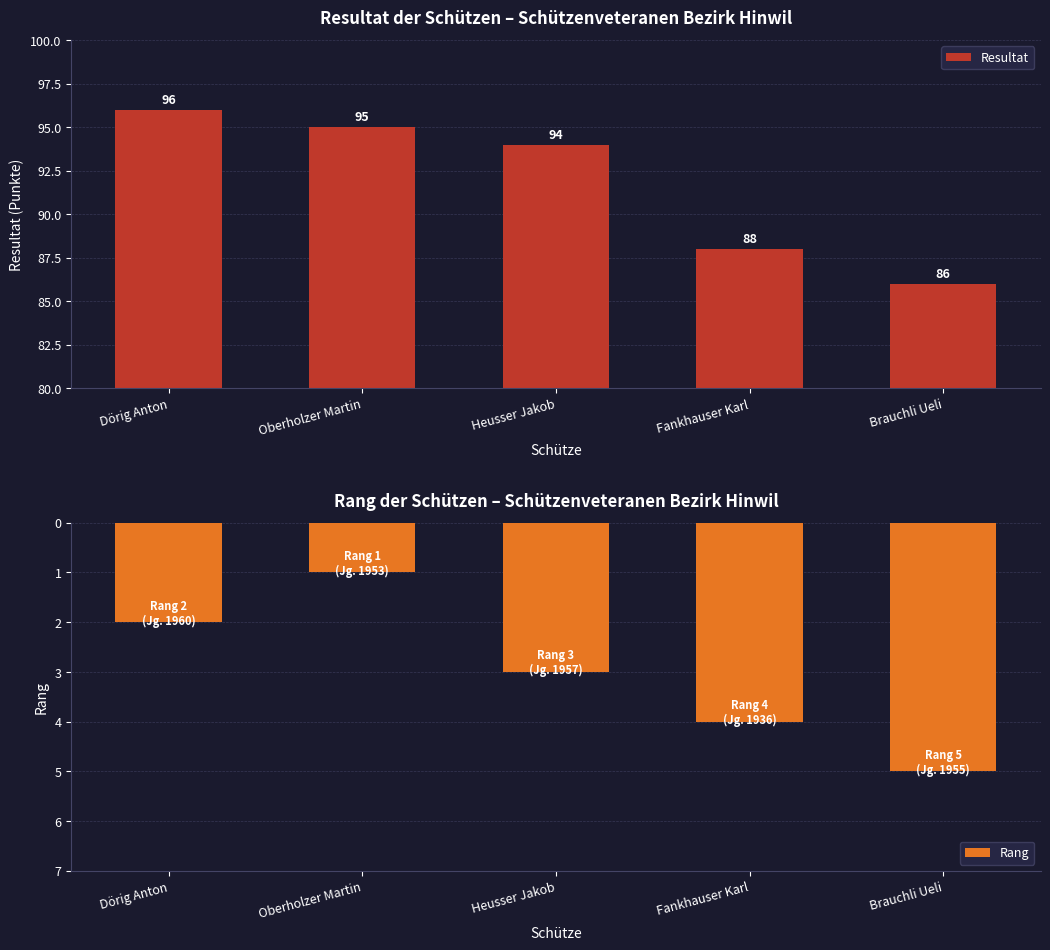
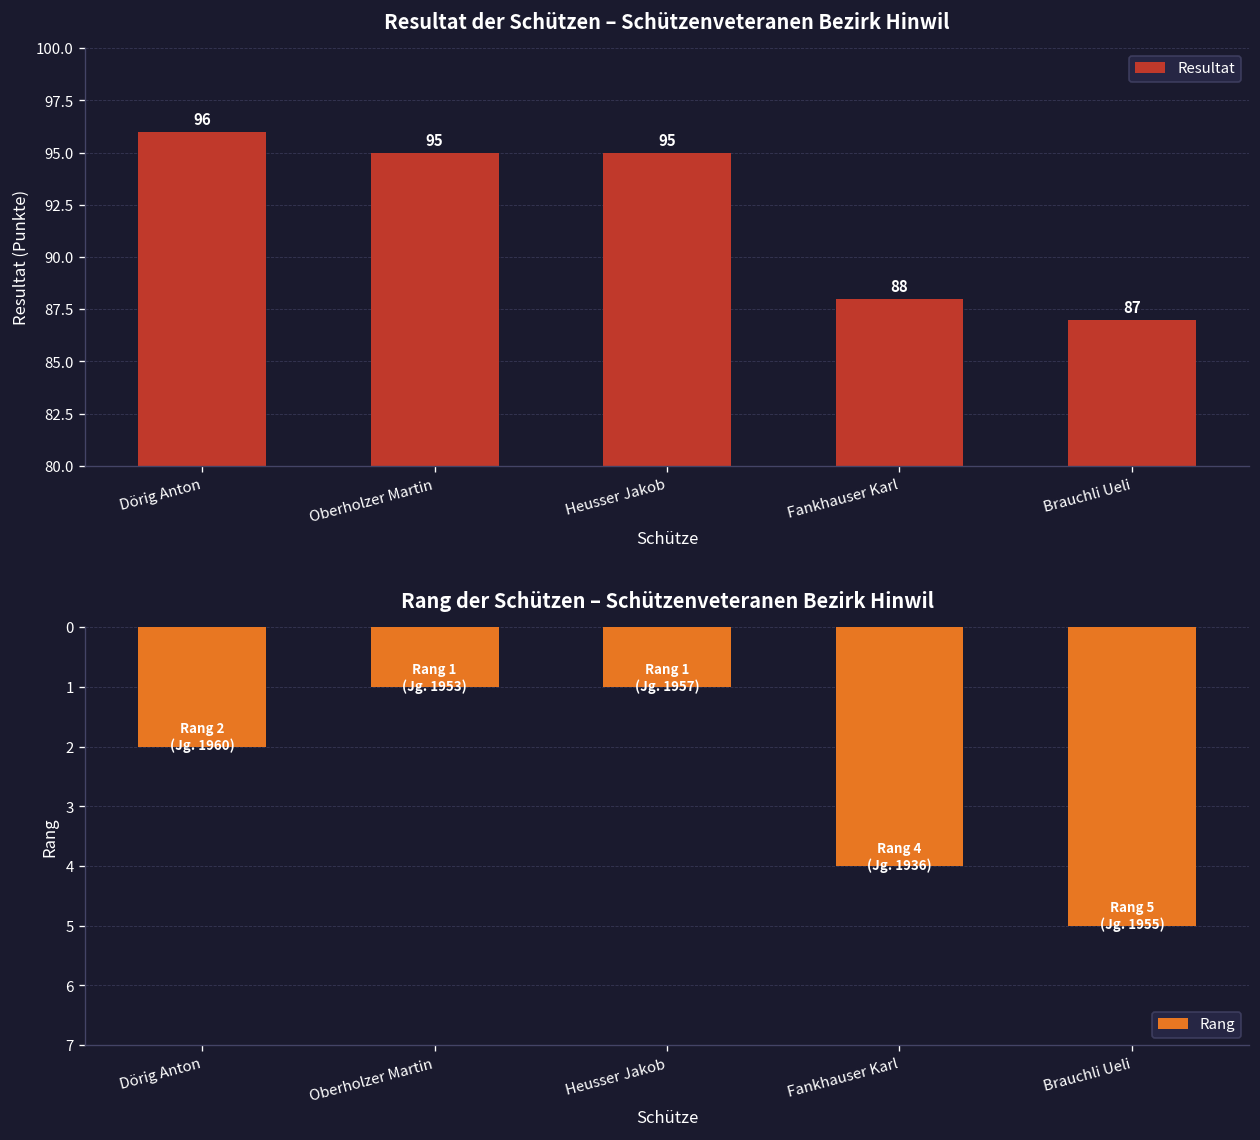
  {
    "Resultat der Schützen – Schützenveteranen Bezirk Hinwil": {
      "Dörig Anton": 96,
      "Oberholzer Martin": 95,
-     "Heusser Jakob": 94,
+     "Heusser Jakob": 95,
      "Fankhauser Karl": 88,
-     "Brauchli Ueli": 86
+     "Brauchli Ueli": 87
    },
    "Rang der Schützen – Schützenveteranen Bezirk Hinwil": {
      "Dörig Anton": 2,
      "Oberholzer Martin": 1,
-     "Heusser Jakob": 3,
+     "Heusser Jakob": 1,
      "Fankhauser Karl": 4,
      "Brauchli Ueli": 5
    }
  }
